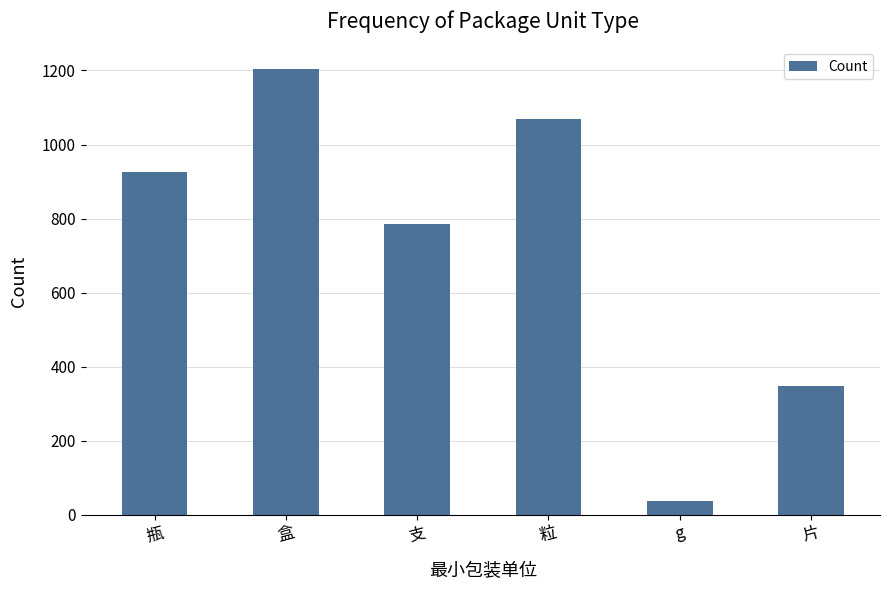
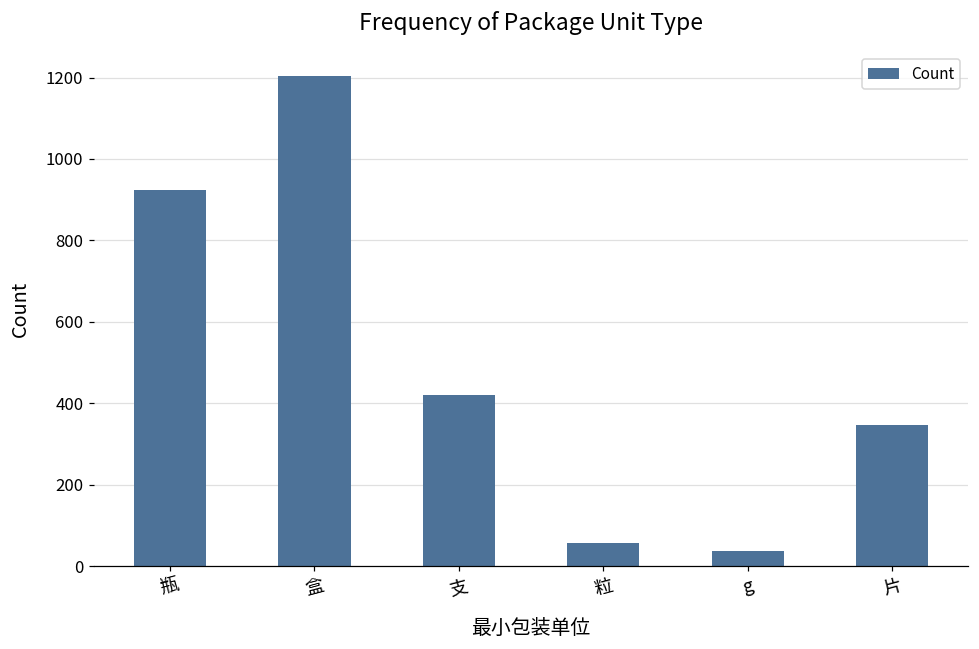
  {
    "瓶": 930,
    "盒": 1200,
-   "支": 790,
-   "粒": 1070,
+   "支": 420,
+   "粒": 60,
    "g": 40,
    "片": 350
  }
